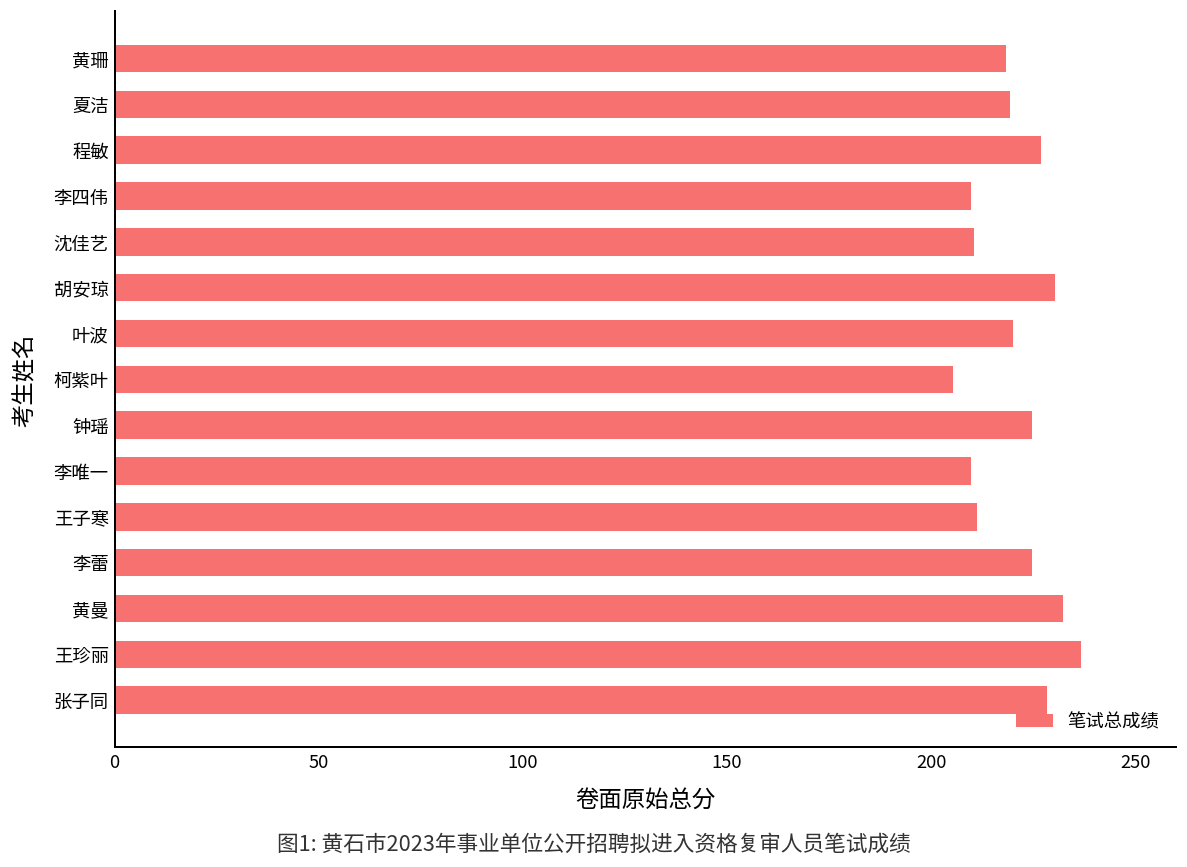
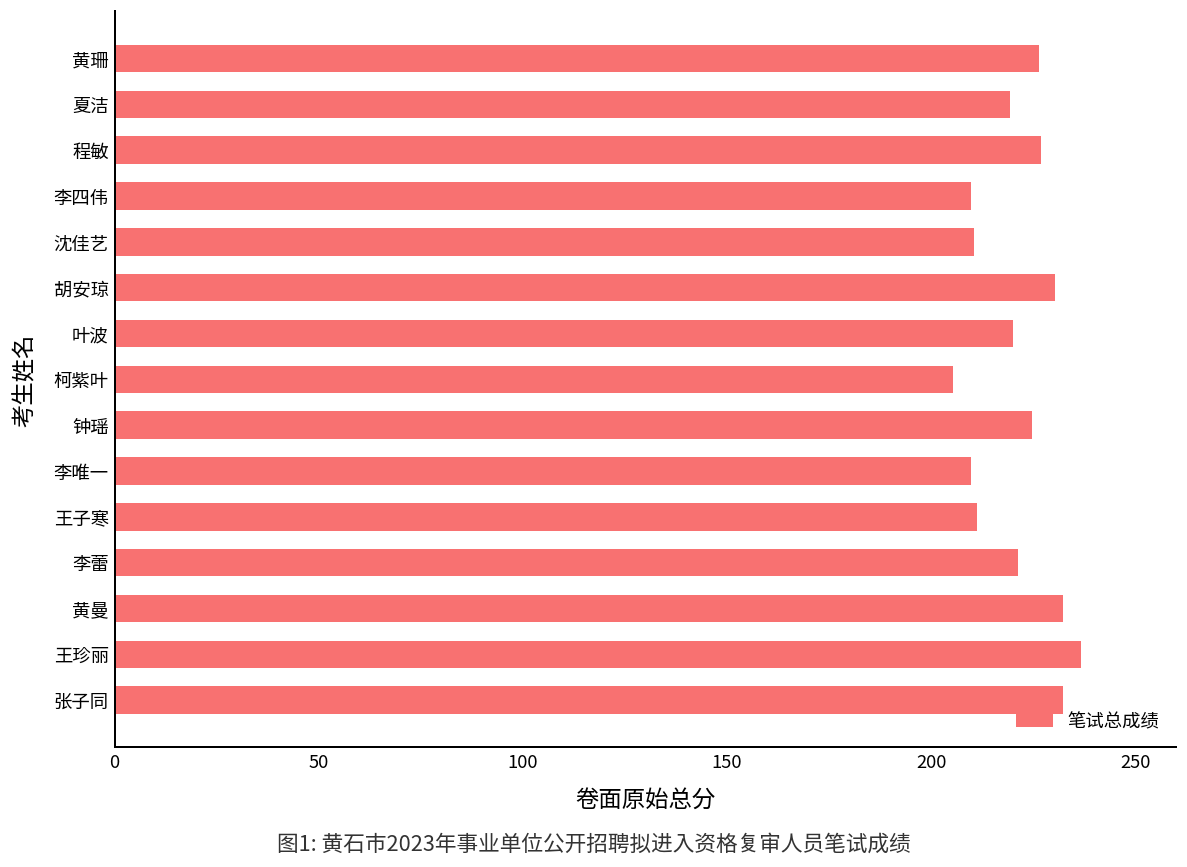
  {
-   "黄珊": 218,
+   "黄珊": 227,
    "夏洁": 219,
    "程敏": 227,
    "李四伟": 210,
    "沈佳艺": 211,
    "胡安琼": 230,
    "叶波": 220,
    "柯紫叶": 205,
    "钟瑶": 225,
    "李唯一": 210,
    "王子寒": 211,
-   "李蕾": 225,
+   "李蕾": 221,
    "黄曼": 232,
    "王珍丽": 237,
-   "张子同": 229
+   "张子同": 232
  }
